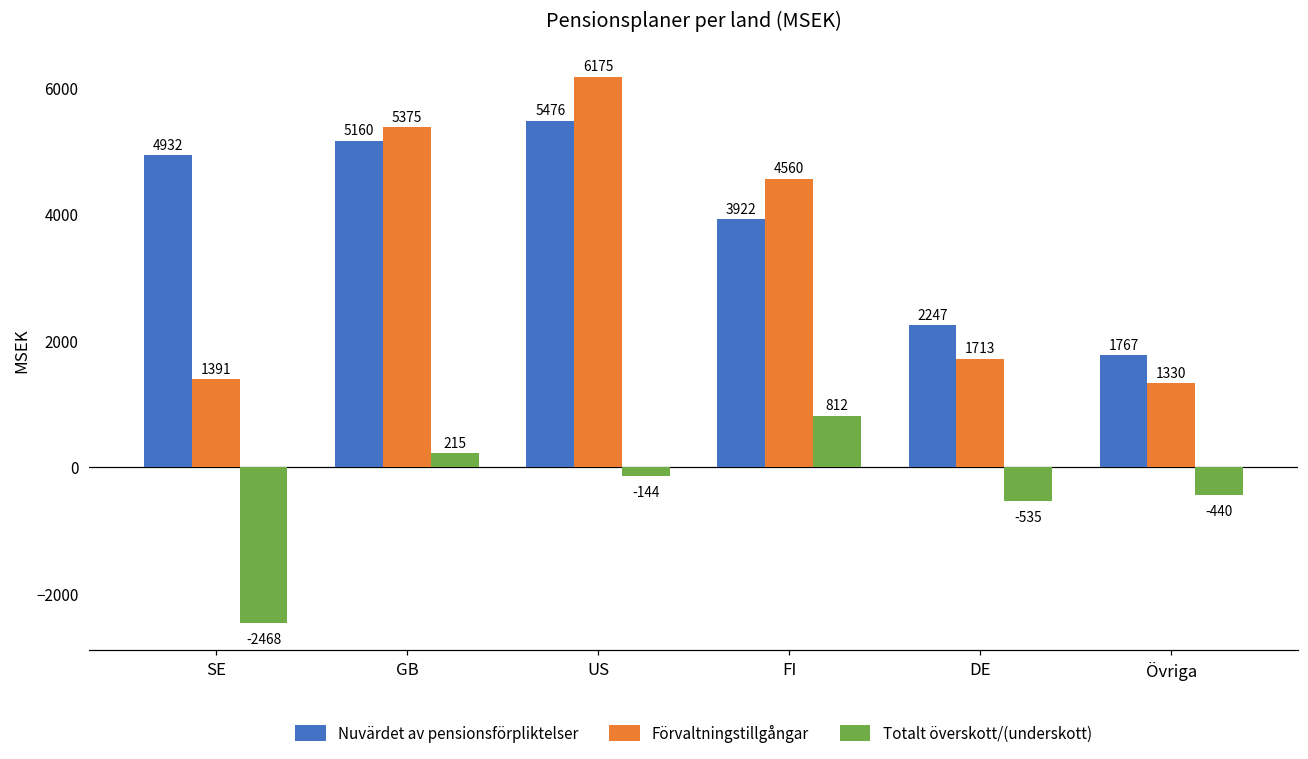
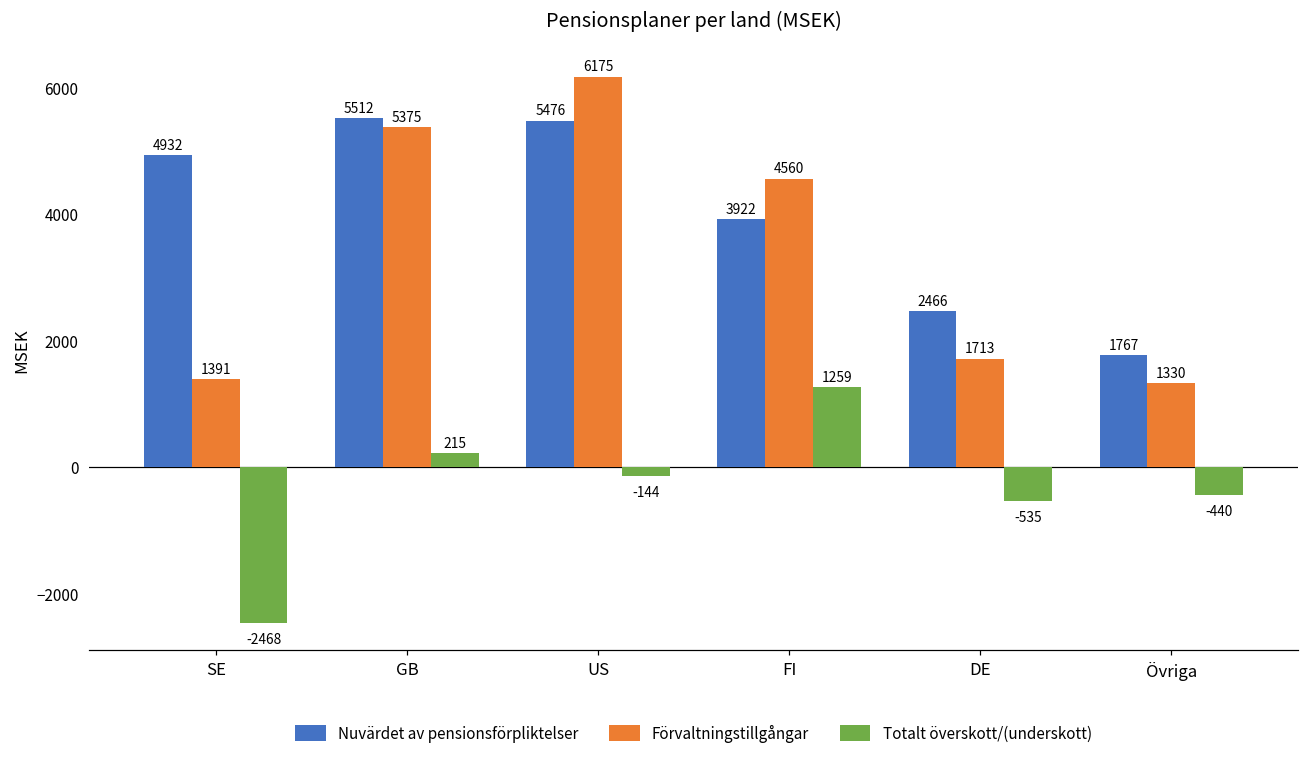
  {
    "Nuvärdet av pensionsförpliktelser": {
      "SE": 4932,
-     "GB": 5160,
+     "GB": 5512,
      "US": 5476,
      "FI": 3922,
-     "DE": 2247,
+     "DE": 2466,
      "Övriga": 1767
    },
    "Förvaltningstillgångar": {
      "SE": 1391,
      "GB": 5375,
      "US": 6175,
      "FI": 4560,
      "DE": 1713,
      "Övriga": 1330
    },
    "Totalt överskott/(underskott)": {
      "SE": -2468,
      "GB": 215,
      "US": -144,
-     "FI": 812,
+     "FI": 1259,
      "DE": -535,
      "Övriga": -440
    }
  }
